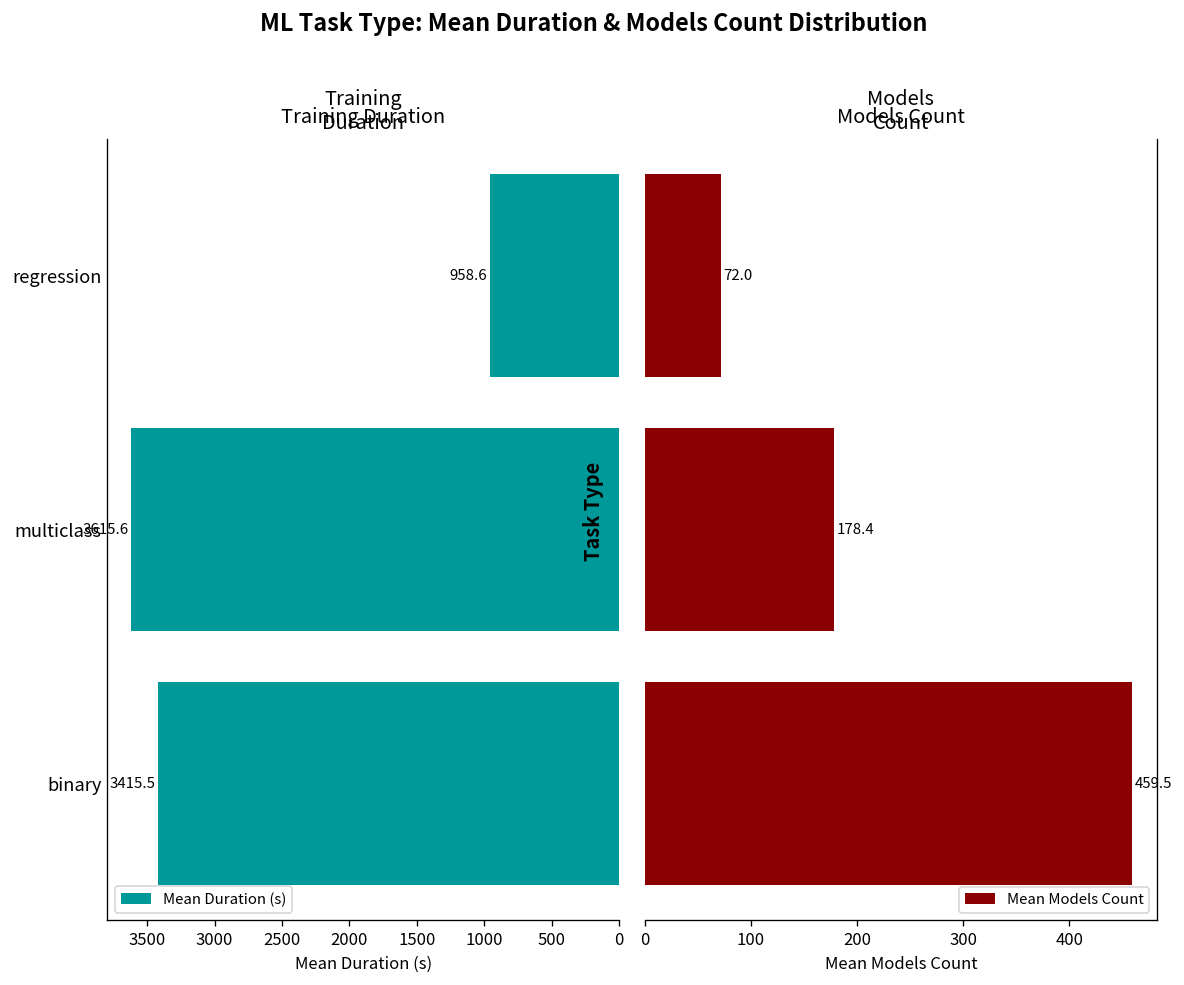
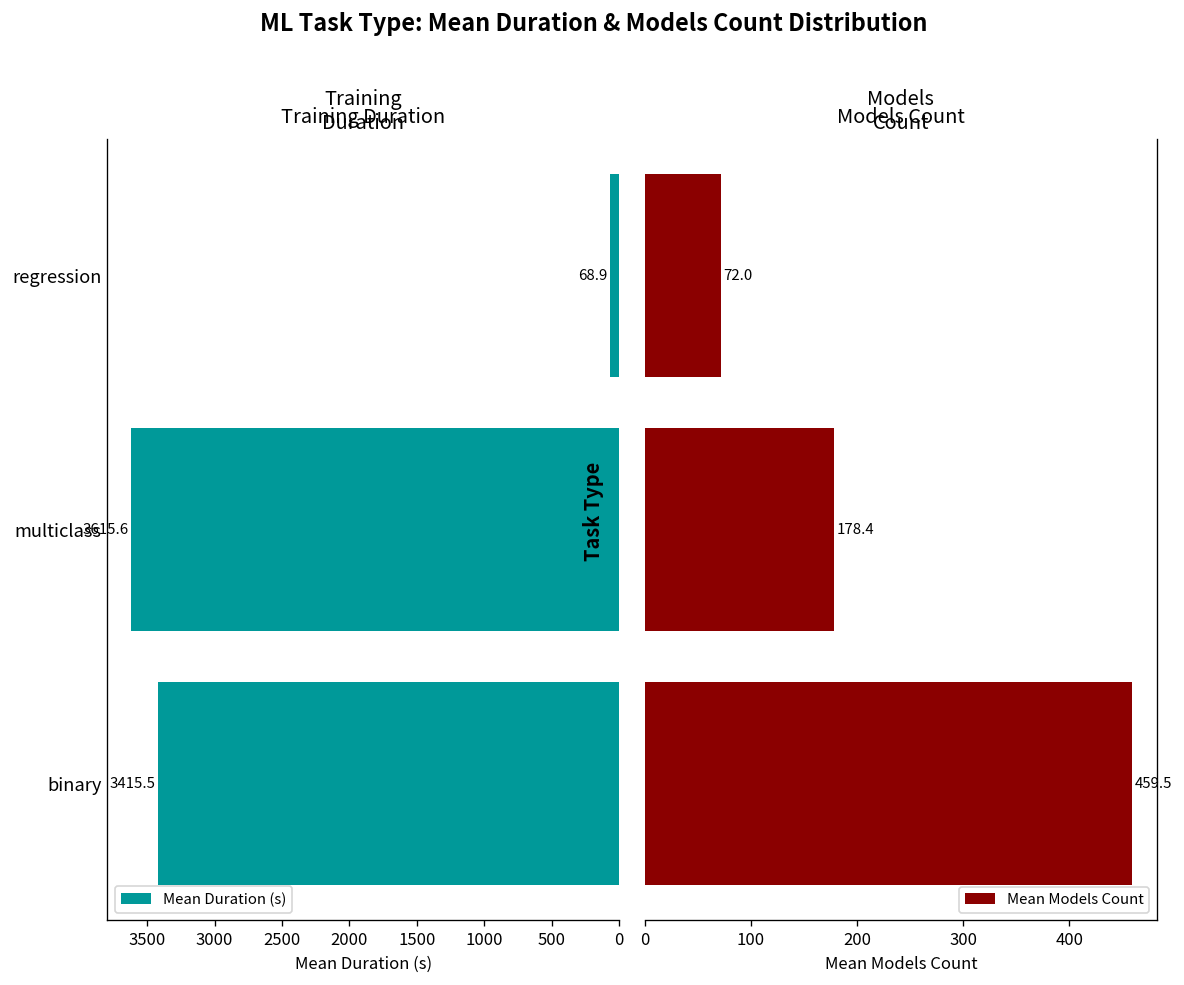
  {
    "Training Duration": {
-     "regression": 958.6,
+     "regression": 68.9,
      "multiclass": 3615.6,
      "binary": 3415.5
    }
  }
